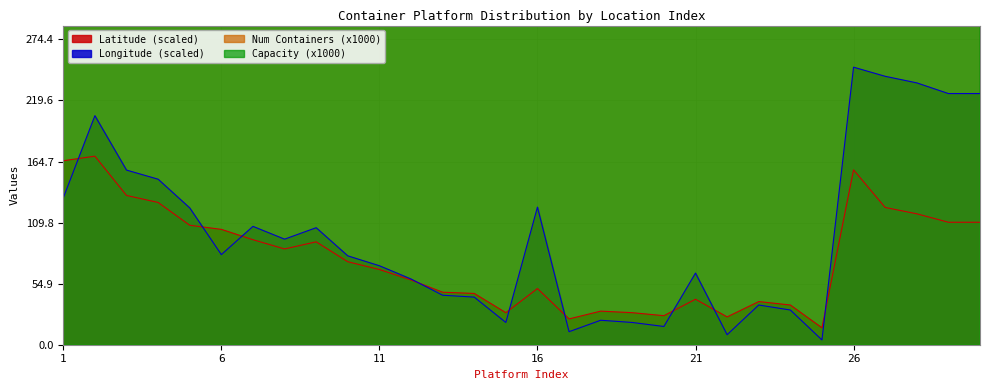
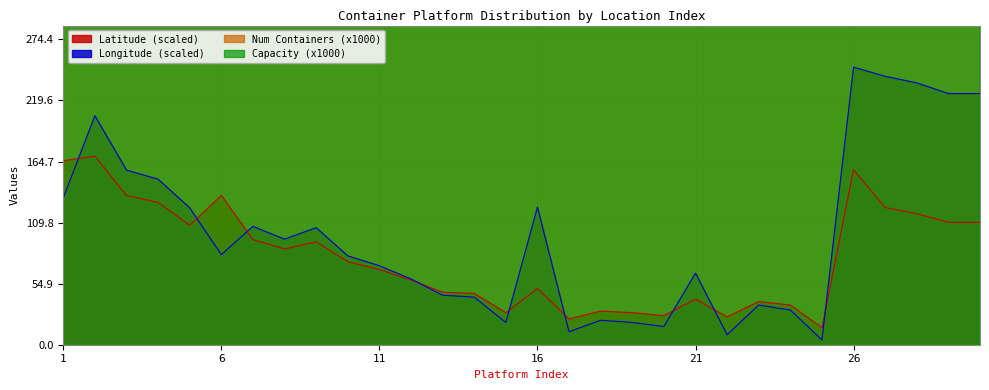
  {
    "Latitude (scaled)": {
      "1": 165,
-     "6": 104,
+     "6": 134,
      "11": 68,
      "16": 50,
      "21": 41,
      "26": 157
    },
    "Longitude (scaled)": {
      "1": 132,
      "6": 81,
      "11": 71,
      "16": 124,
      "21": 64,
      "26": 249
    }
  }
